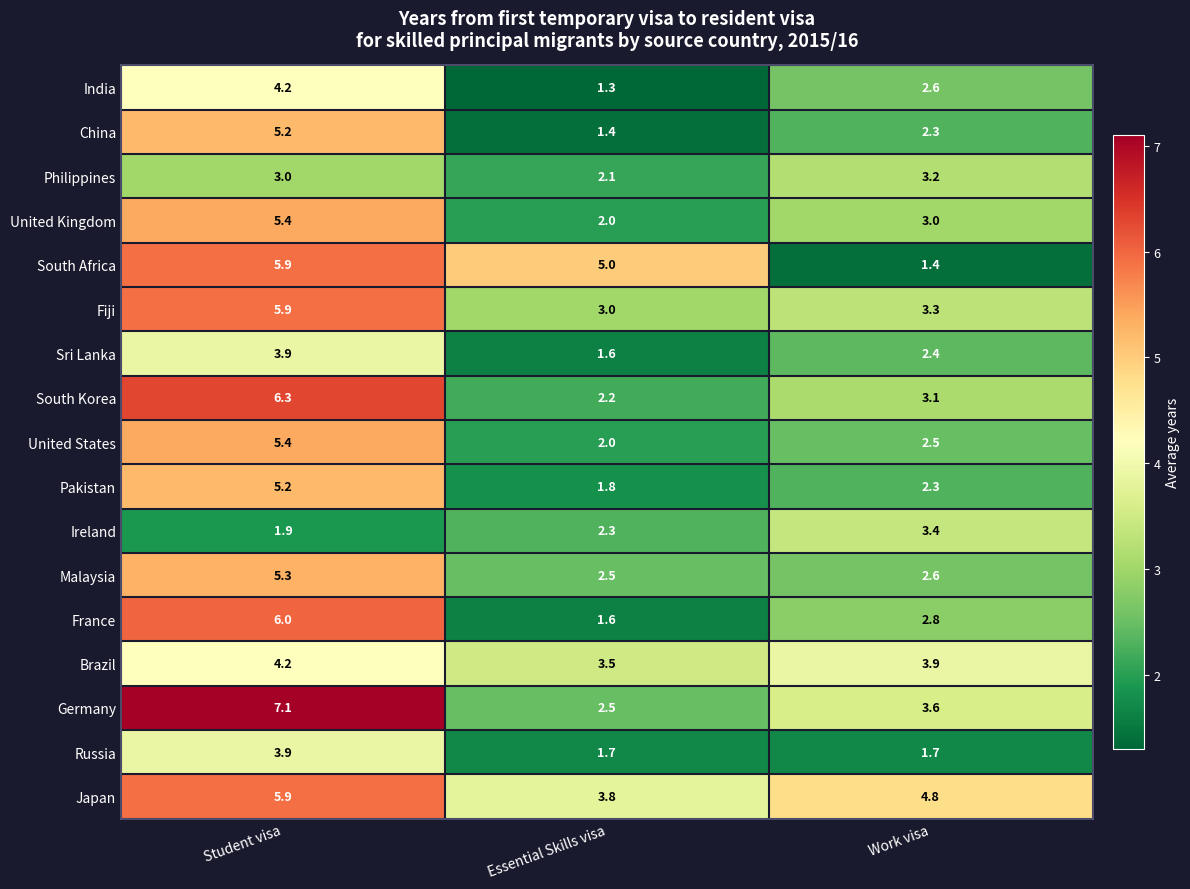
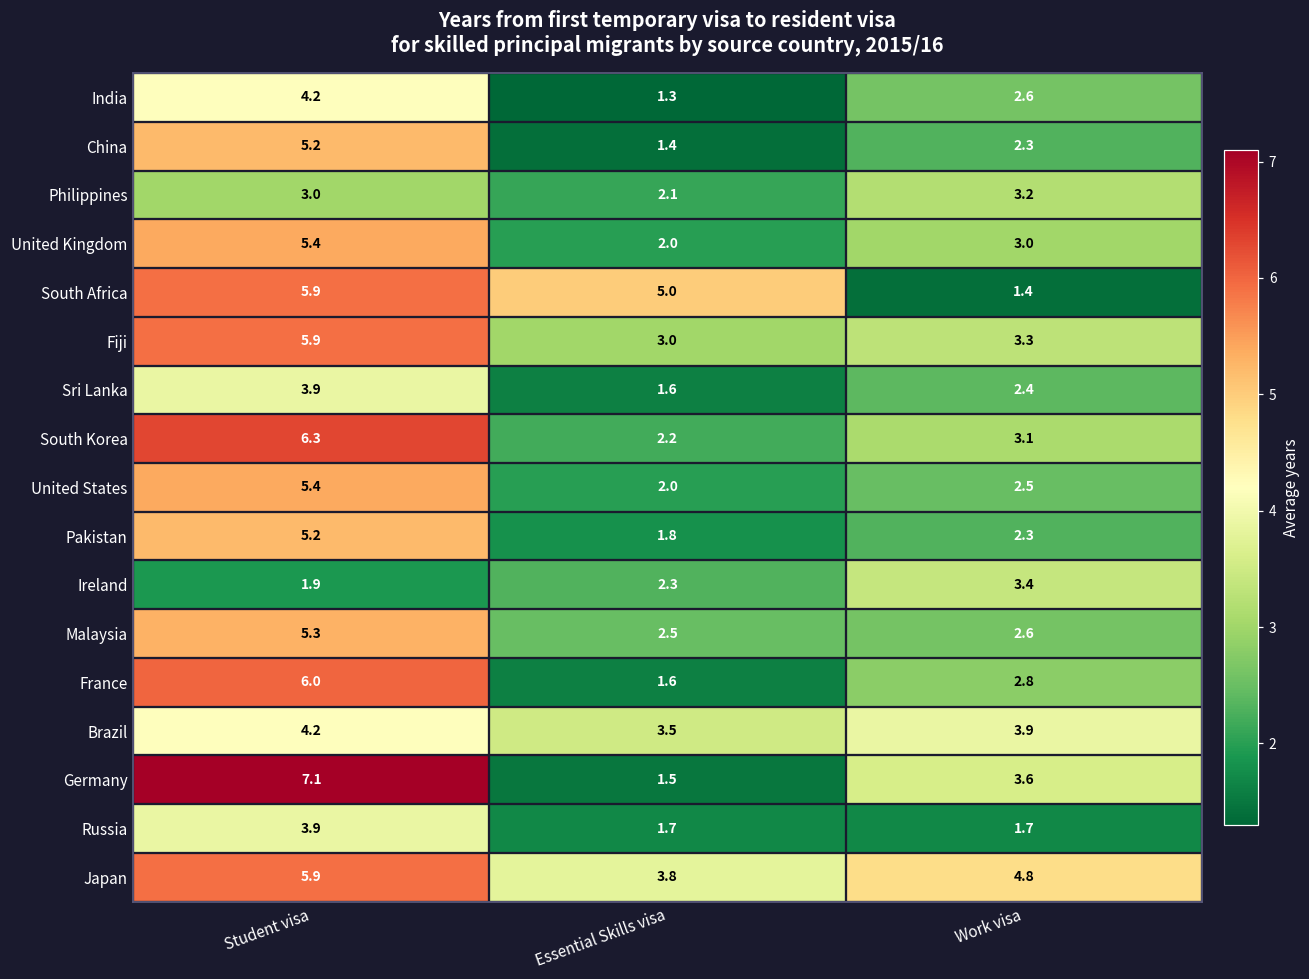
  {
    "India": {
      "Student visa": 4.2,
      "Essential Skills visa": 1.3,
      "Work visa": 2.6
    },
    "China": {
      "Student visa": 5.2,
      "Essential Skills visa": 1.4,
      "Work visa": 2.3
    },
    "Philippines": {
      "Student visa": 3.0,
      "Essential Skills visa": 2.1,
      "Work visa": 3.2
    },
    "United Kingdom": {
      "Student visa": 5.4,
      "Essential Skills visa": 2.0,
      "Work visa": 3.0
    },
    "South Africa": {
      "Student visa": 5.9,
      "Essential Skills visa": 5.0,
      "Work visa": 1.4
    },
    "Fiji": {
      "Student visa": 5.9,
      "Essential Skills visa": 3.0,
      "Work visa": 3.3
    },
    "Sri Lanka": {
      "Student visa": 3.9,
      "Essential Skills visa": 1.6,
      "Work visa": 2.4
    },
    "South Korea": {
      "Student visa": 6.3,
      "Essential Skills visa": 2.2,
      "Work visa": 3.1
    },
    "United States": {
      "Student visa": 5.4,
      "Essential Skills visa": 2.0,
      "Work visa": 2.5
    },
    "Pakistan": {
      "Student visa": 5.2,
      "Essential Skills visa": 1.8,
      "Work visa": 2.3
    },
    "Ireland": {
      "Student visa": 1.9,
      "Essential Skills visa": 2.3,
      "Work visa": 3.4
    },
    "Malaysia": {
      "Student visa": 5.3,
      "Essential Skills visa": 2.5,
      "Work visa": 2.6
    },
    "France": {
      "Student visa": 6.0,
      "Essential Skills visa": 1.6,
      "Work visa": 2.8
    },
    "Brazil": {
      "Student visa": 4.2,
      "Essential Skills visa": 3.5,
      "Work visa": 3.9
    },
    "Germany": {
      "Student visa": 7.1,
-     "Essential Skills visa": 2.5,
+     "Essential Skills visa": 1.5,
      "Work visa": 3.6
    },
    "Russia": {
      "Student visa": 3.9,
      "Essential Skills visa": 1.7,
      "Work visa": 1.7
    },
    "Japan": {
      "Student visa": 5.9,
      "Essential Skills visa": 3.8,
      "Work visa": 4.8
    }
  }
